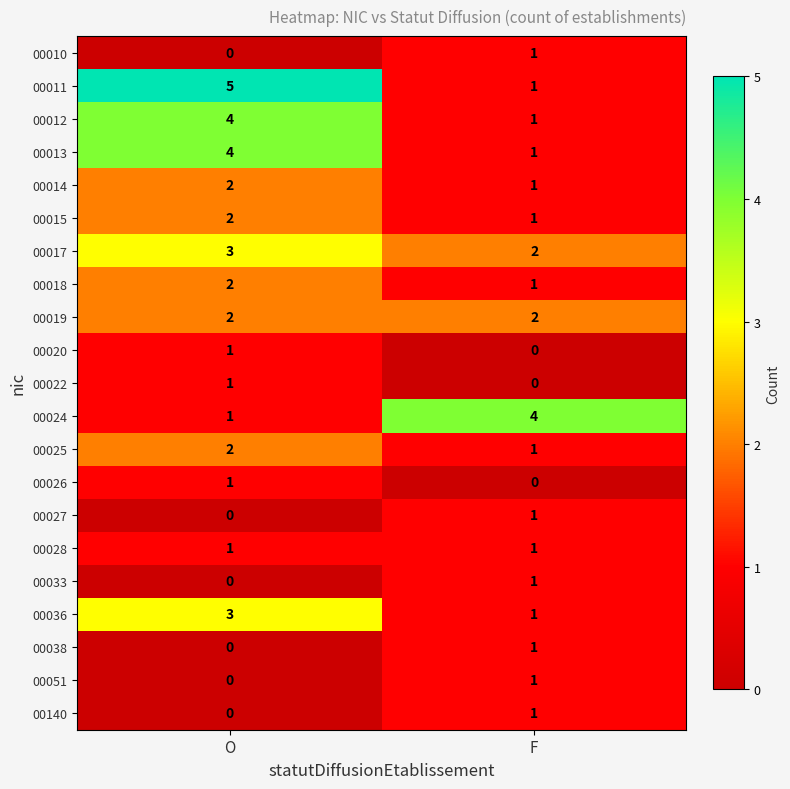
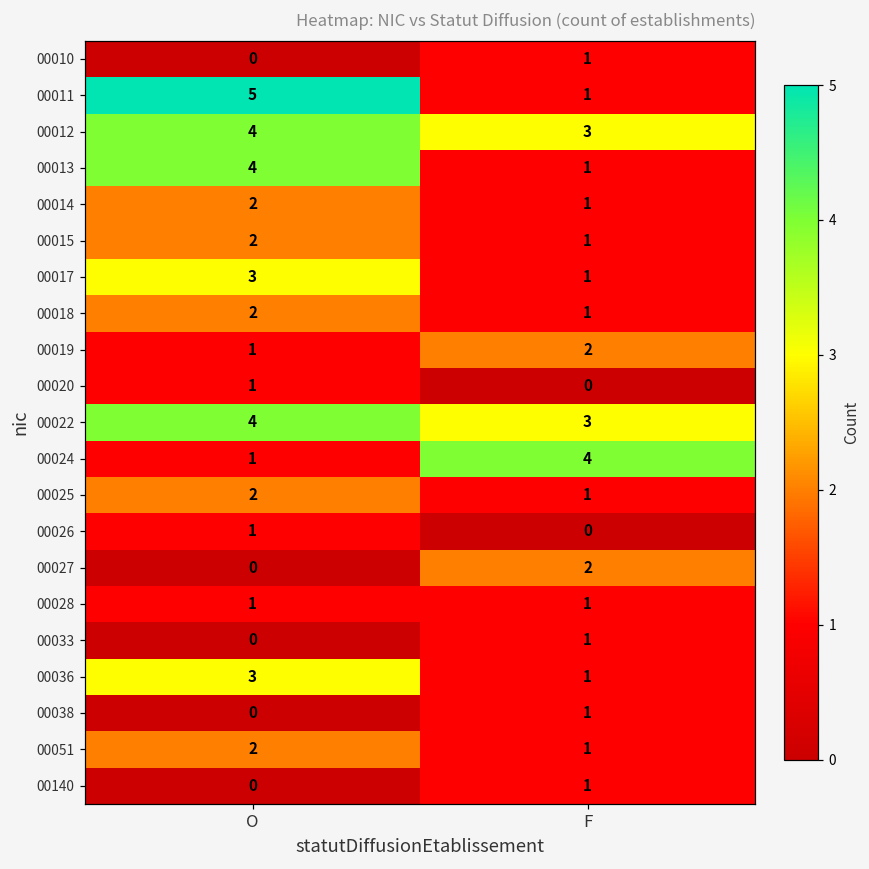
  {
    "00010": {
      "O": 0,
      "F": 1
    },
    "00011": {
      "O": 5,
      "F": 1
    },
    "00012": {
      "O": 4,
-     "F": 1
+     "F": 3
    },
    "00013": {
      "O": 4,
      "F": 1
    },
    "00014": {
      "O": 2,
      "F": 1
    },
    "00015": {
      "O": 2,
      "F": 1
    },
    "00017": {
      "O": 3,
-     "F": 2
+     "F": 1
    },
    "00018": {
      "O": 2,
      "F": 1
    },
    "00019": {
-     "O": 2,
+     "O": 1,
      "F": 2
    },
    "00020": {
      "O": 1,
      "F": 0
    },
    "00022": {
-     "O": 1,
-     "F": 0
+     "O": 4,
+     "F": 3
    },
    "00024": {
      "O": 1,
      "F": 4
    },
    "00025": {
      "O": 2,
      "F": 1
    },
    "00026": {
      "O": 1,
      "F": 0
    },
    "00027": {
      "O": 0,
-     "F": 1
+     "F": 2
    },
    "00028": {
      "O": 1,
      "F": 1
    },
    "00033": {
      "O": 0,
      "F": 1
    },
    "00036": {
      "O": 3,
      "F": 1
    },
    "00038": {
      "O": 0,
      "F": 1
    },
    "00051": {
-     "O": 0,
+     "O": 2,
      "F": 1
    },
    "00140": {
      "O": 0,
      "F": 1
    }
  }
